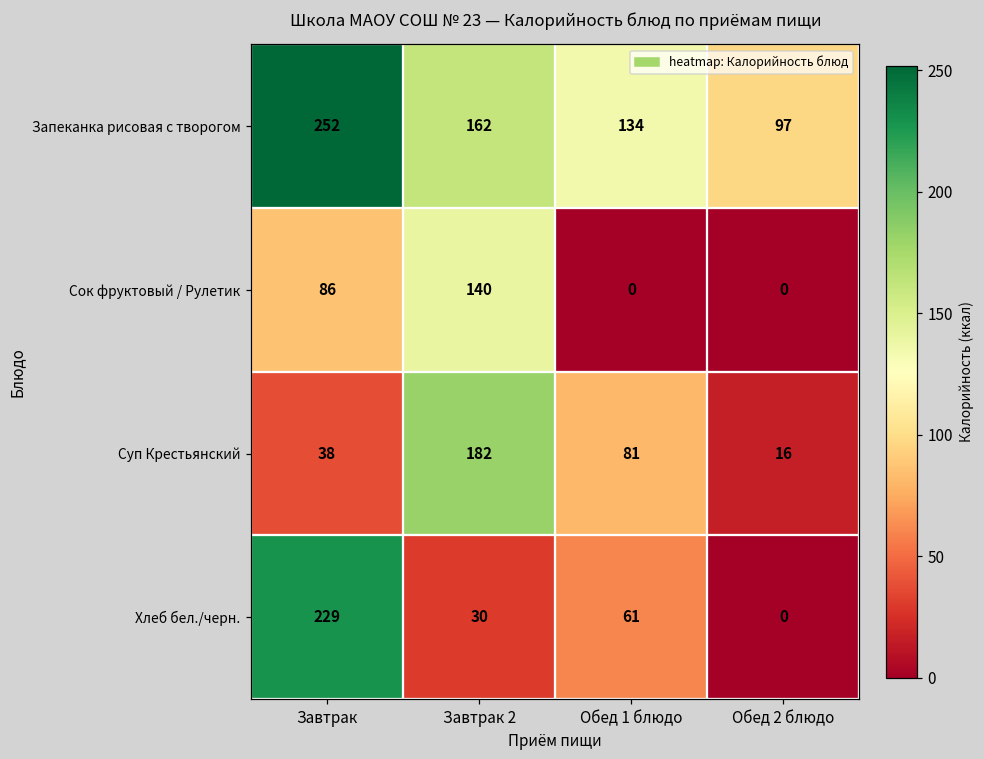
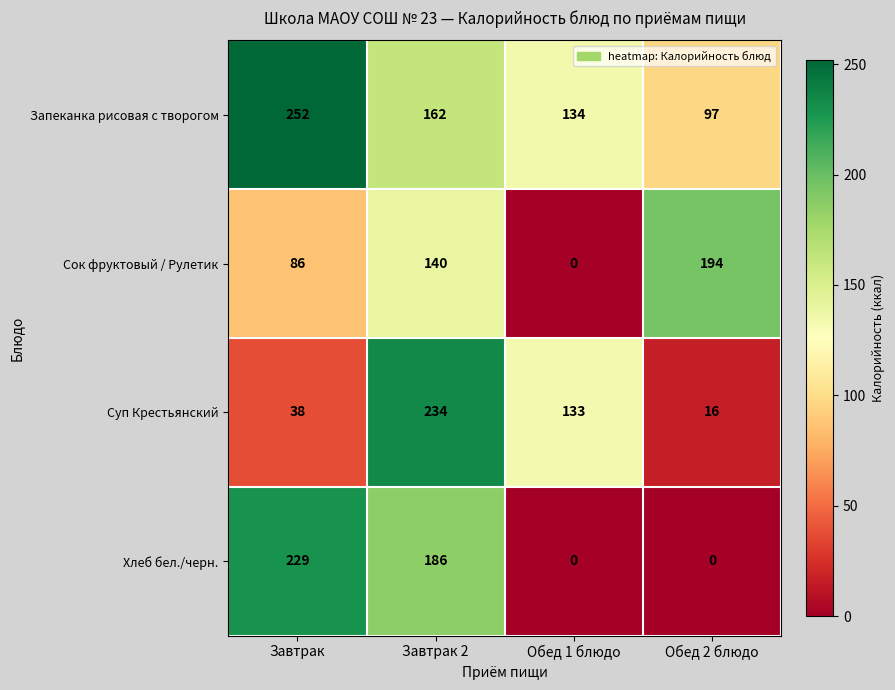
  {
    "Запеканка рисовая с творогом": {
      "Завтрак": 252,
      "Завтрак 2": 162,
      "Обед 1 блюдо": 134,
      "Обед 2 блюдо": 97
    },
    "Сок фруктовый / Рулетик": {
      "Завтрак": 86,
      "Завтрак 2": 140,
      "Обед 1 блюдо": 0,
-     "Обед 2 блюдо": 0
+     "Обед 2 блюдо": 194
    },
    "Суп Крестьянский": {
      "Завтрак": 38,
-     "Завтрак 2": 182,
-     "Обед 1 блюдо": 81,
+     "Завтрак 2": 234,
+     "Обед 1 блюдо": 133,
      "Обед 2 блюдо": 16
    },
    "Хлеб бел./черн.": {
      "Завтрак": 229,
-     "Завтрак 2": 30,
-     "Обед 1 блюдо": 61,
+     "Завтрак 2": 186,
+     "Обед 1 блюдо": 0,
      "Обед 2 блюдо": 0
    }
  }
